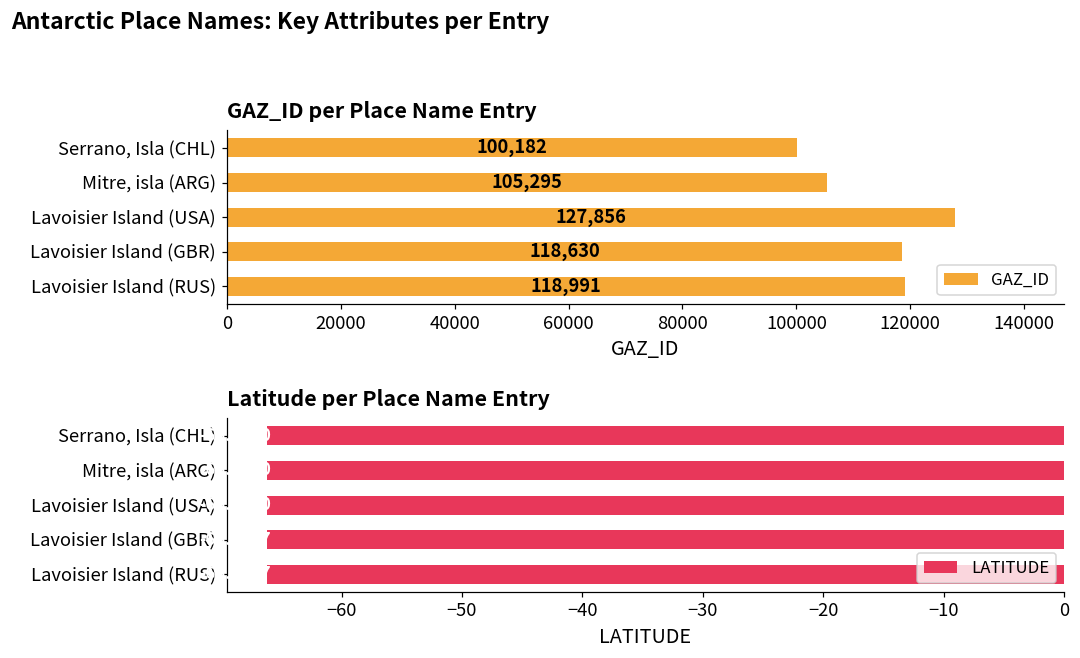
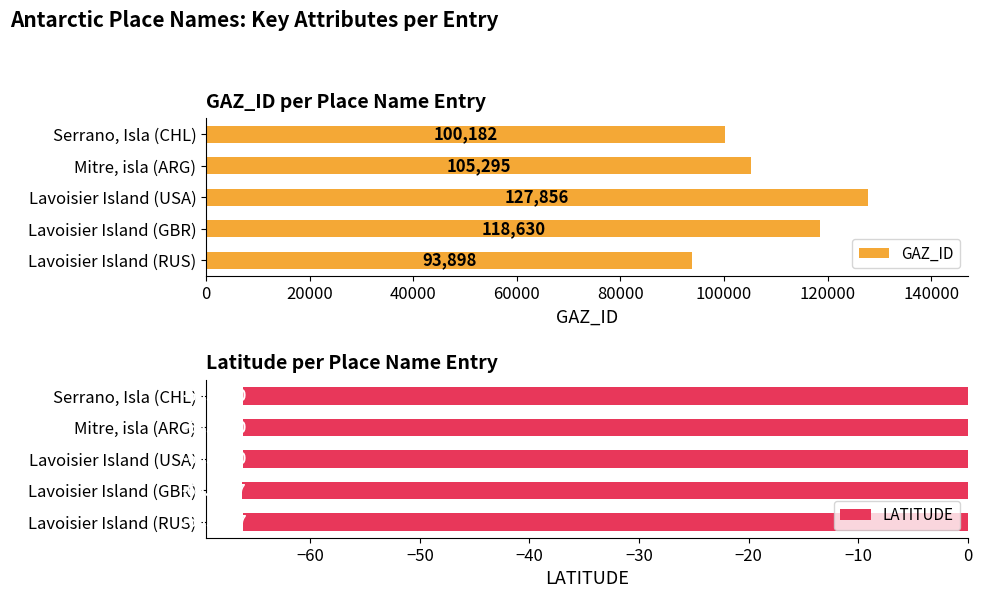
  {
    "GAZ_ID per Place Name Entry": {
      "Serrano, Isla (CHL)": "100,182",
      "Mitre, isla (ARG)": "105,295",
      "Lavoisier Island (USA)": "127,856",
      "Lavoisier Island (GBR)": "118,630",
-     "Lavoisier Island (RUS)": "118,991"
+     "Lavoisier Island (RUS)": "93,898"
    },
    "Latitude per Place Name Entry": {
      "Serrano, Isla (CHL)": "-66.2",
      "Mitre, isla (ARG)": "-66.2",
      "Lavoisier Island (USA)": "-66.2",
      "Lavoisier Island (GBR)": "-66.2",
      "Lavoisier Island (RUS)": "-66.2"
    }
  }
